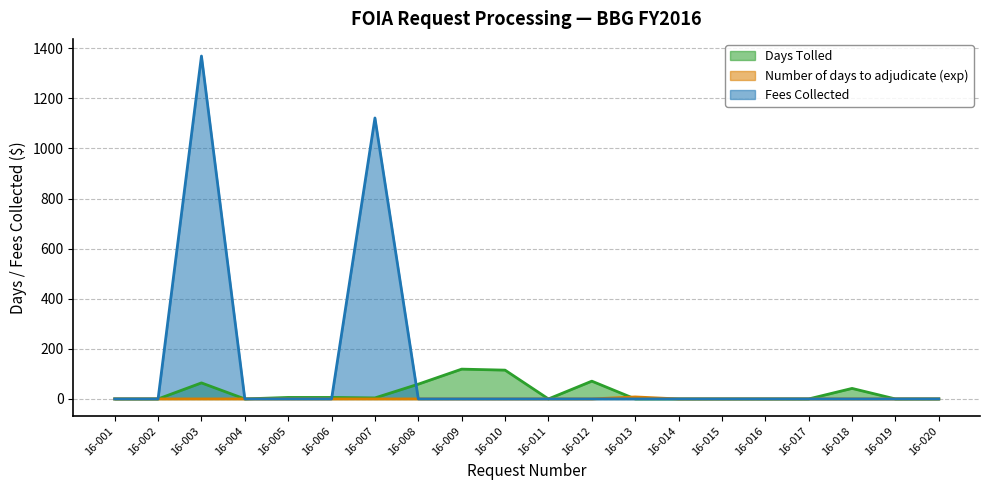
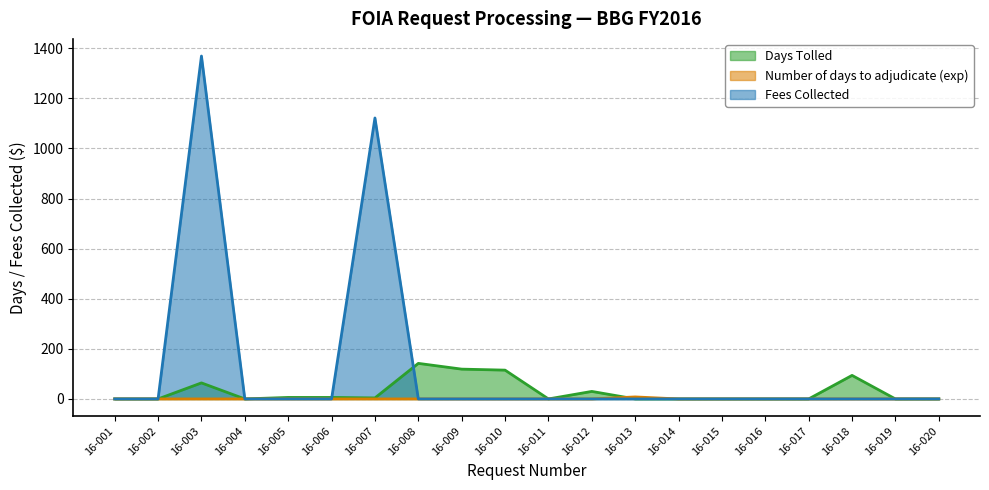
  {
    "Days Tolled": {
      "16-003": 60,
-     "16-008": 60,
+     "16-008": 140,
      "16-009": 120,
      "16-010": 120,
-     "16-012": 70,
-     "16-018": 40
+     "16-012": 30,
+     "16-018": 90
    },
    "Number of days to adjudicate (exp)": {
      "16-003": 0
    },
    "Fees Collected": {
      "16-003": 1370,
      "16-007": 1120
    }
  }
